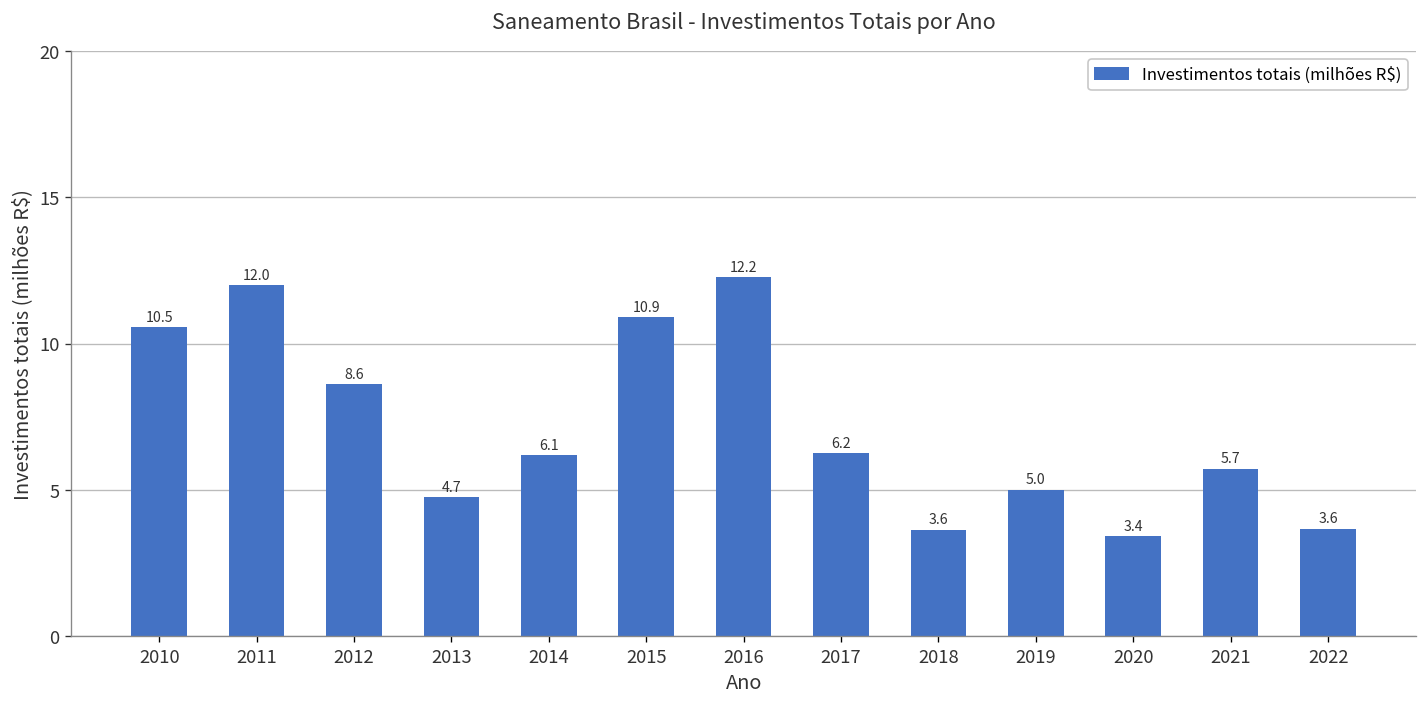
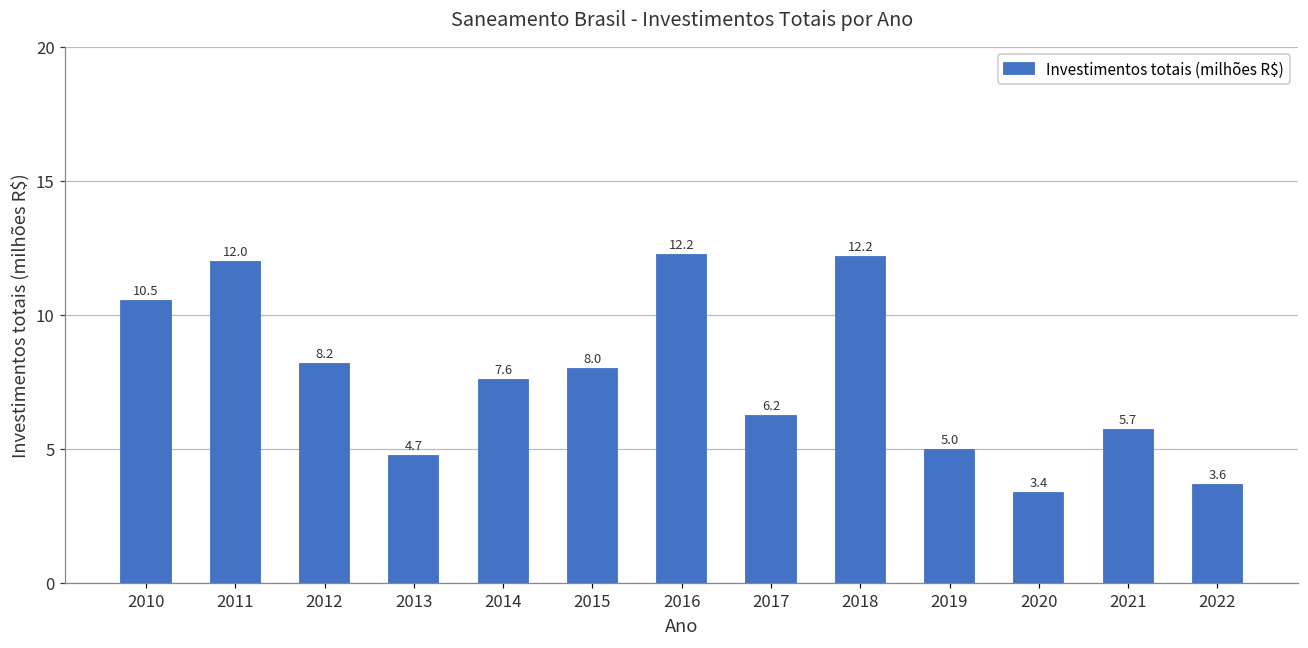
  {
    "2010": 10.5,
    "2011": 12.0,
-   "2012": 8.6,
+   "2012": 8.2,
    "2013": 4.7,
-   "2014": 6.1,
-   "2015": 10.9,
+   "2014": 7.6,
+   "2015": 8.0,
    "2016": 12.2,
    "2017": 6.2,
-   "2018": 3.6,
+   "2018": 12.2,
    "2019": 5.0,
    "2020": 3.4,
    "2021": 5.7,
    "2022": 3.6
  }
